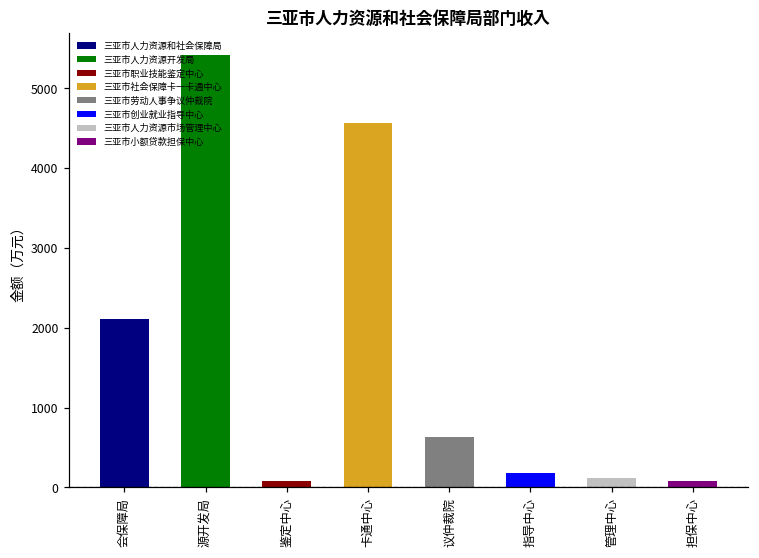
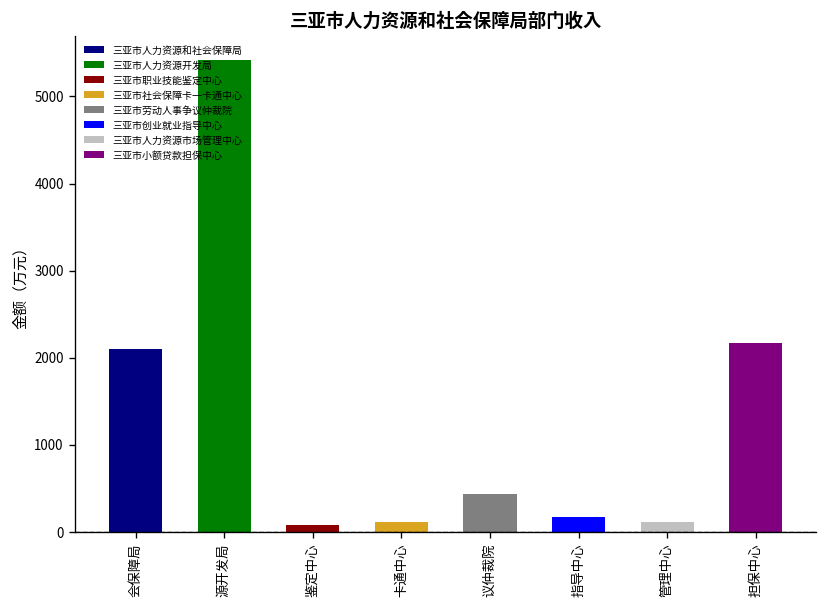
  {
    "会保障局": 2100,
    "源开发局": 5400,
    "鉴定中心": 100,
-   "卡通中心": 4600,
-   "议仲裁院": 600,
+   "卡通中心": 100,
+   "议仲裁院": 400,
    "指导中心": 200,
    "管理中心": 100,
-   "担保中心": 100
+   "担保中心": 2200
  }
